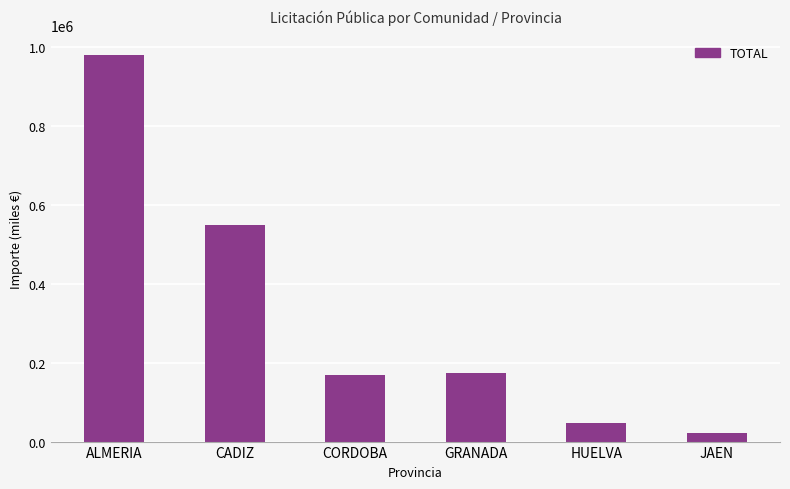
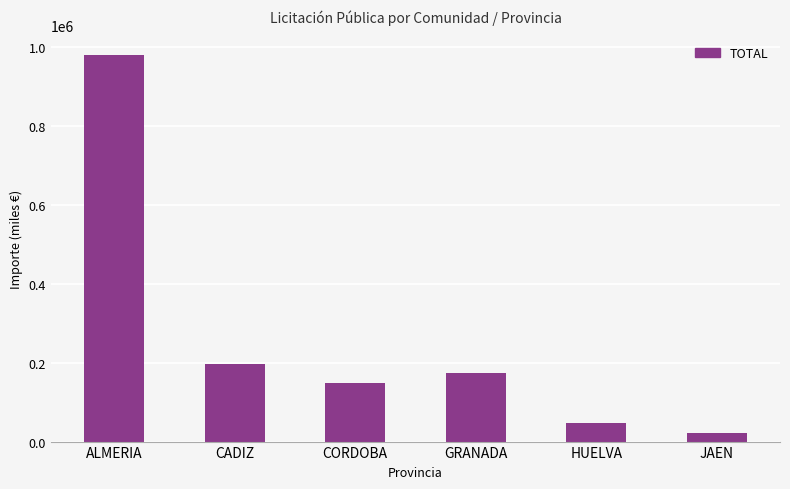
  {
    "ALMERIA": 980000,
-   "CADIZ": 550000,
-   "CORDOBA": 170000,
+   "CADIZ": 200000,
+   "CORDOBA": 150000,
    "GRANADA": 170000,
    "HUELVA": 50000,
    "JAEN": 20000
  }
